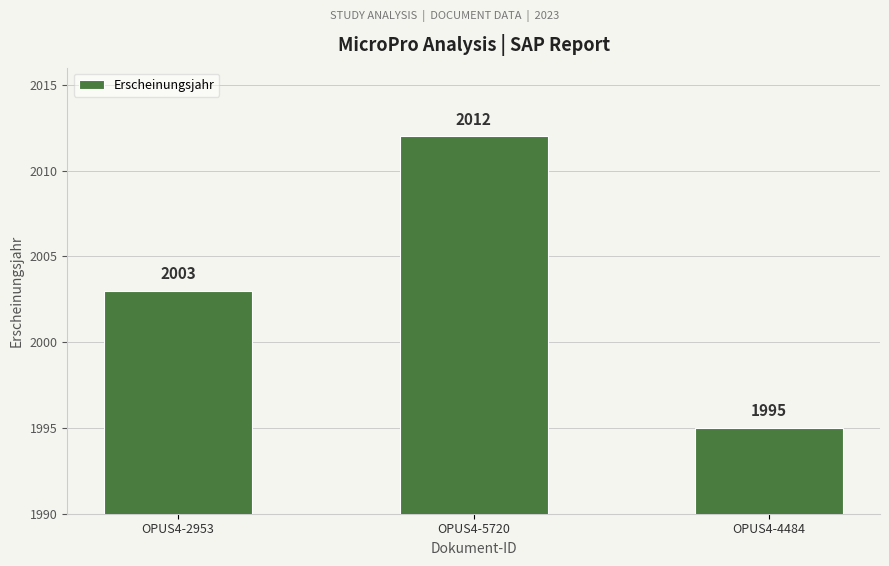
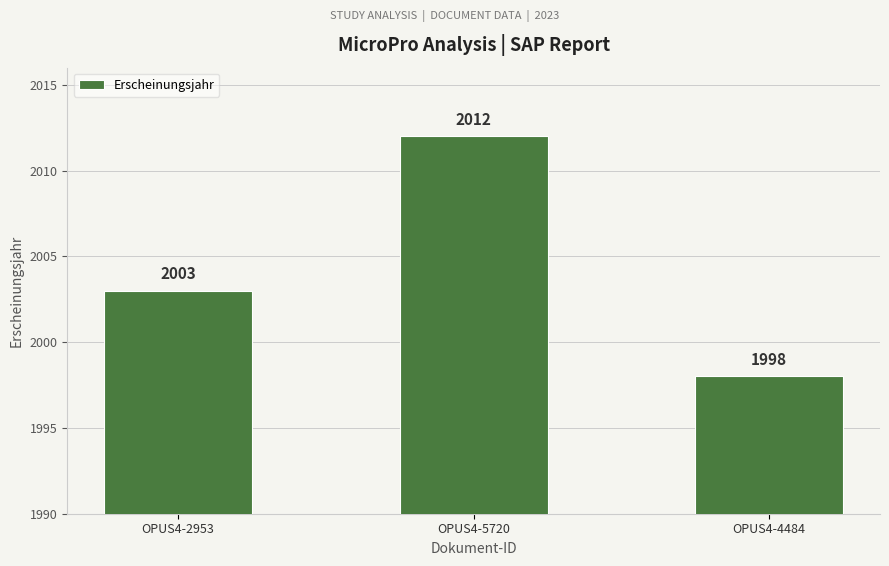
  {
    "OPUS4-2953": 2003,
    "OPUS4-5720": 2012,
-   "OPUS4-4484": 1995
+   "OPUS4-4484": 1998
  }
